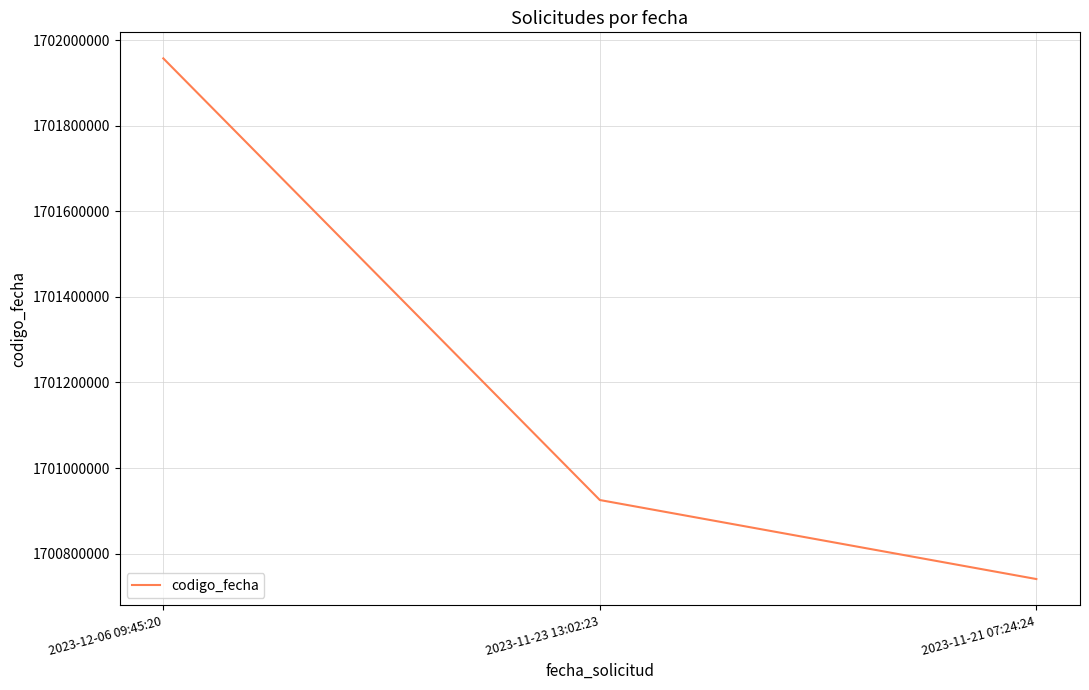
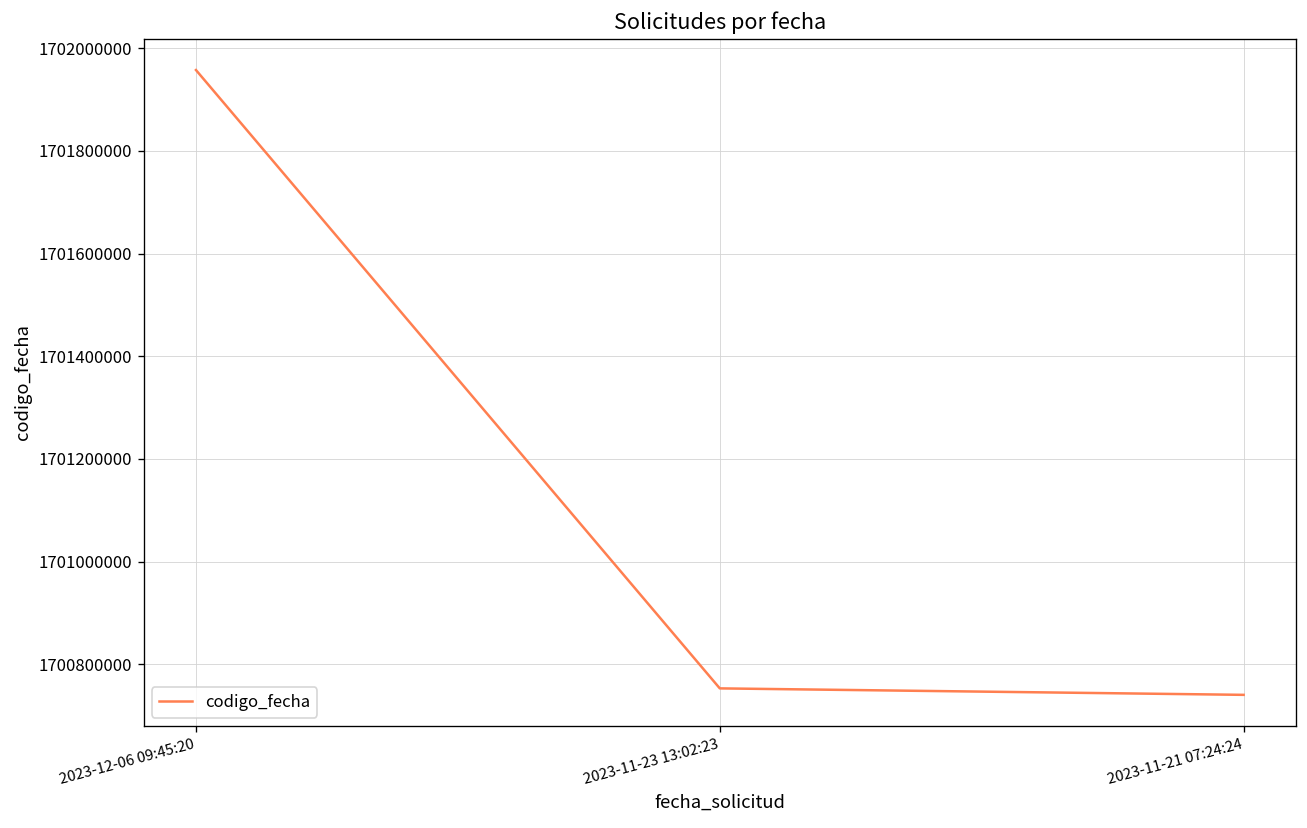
  {
    "2023-12-06 09:45:20": 1701960000,
-   "2023-11-23 13:02:23": 1700930000,
+   "2023-11-23 13:02:23": 1700750000,
    "2023-11-21 07:24:24": 1700740000
  }
